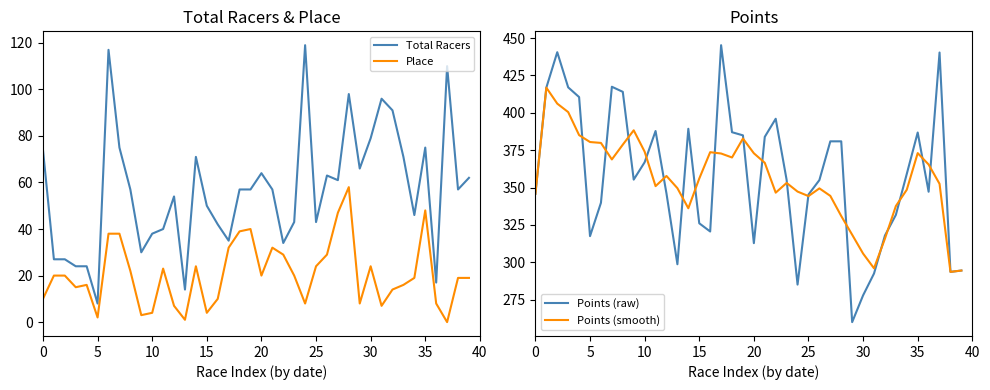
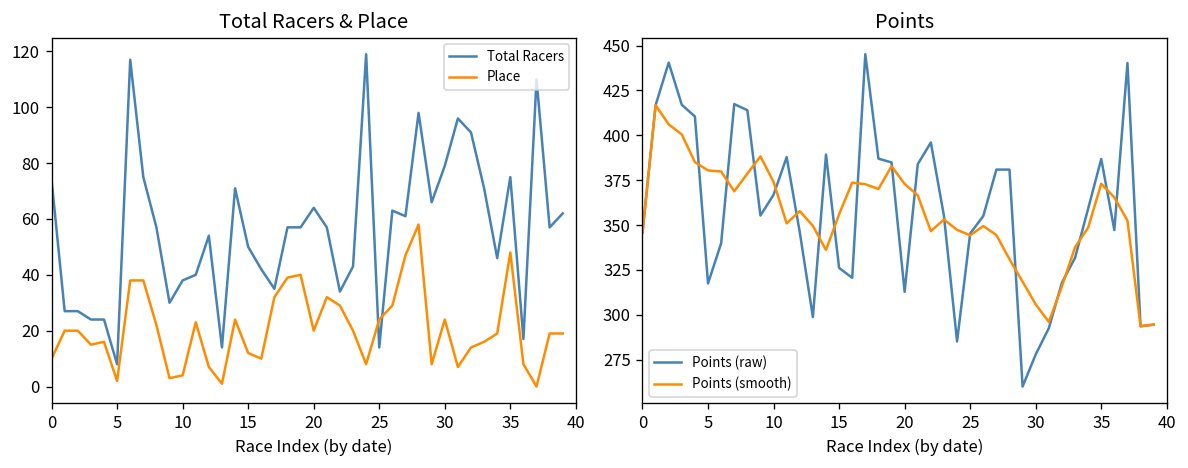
  {
    "Total Racers & Place": {
      "Total Racers": {
        "0": 74,
        "5": 8,
        "10": 38,
        "15": 50,
        "20": 64,
-       "25": 43,
+       "25": 14,
        "30": 79,
        "35": 75
      },
      "Place": {
        "0": 10,
        "5": 2,
        "10": 4,
-       "15": 4,
+       "15": 12,
        "20": 20,
        "25": 24,
        "30": 24,
        "35": 48
      }
    },
    "Points": {
      "Points (raw)": {
        "5": 318,
        "10": 367,
        "15": 326,
        "20": 313,
        "30": 278,
        "35": 387
      },
      "Points (smooth)": {
        "5": 380,
        "10": 374,
        "15": 356,
        "20": 373,
        "30": 306,
        "35": 373
      }
    }
  }
